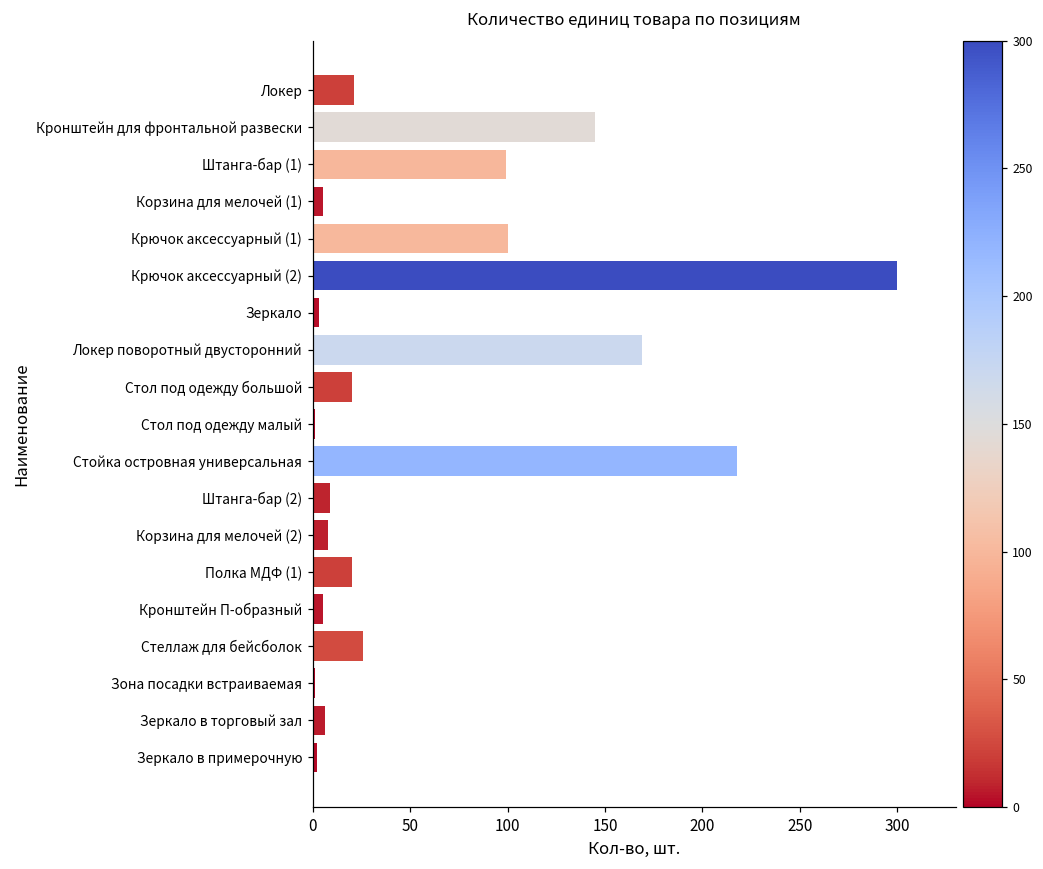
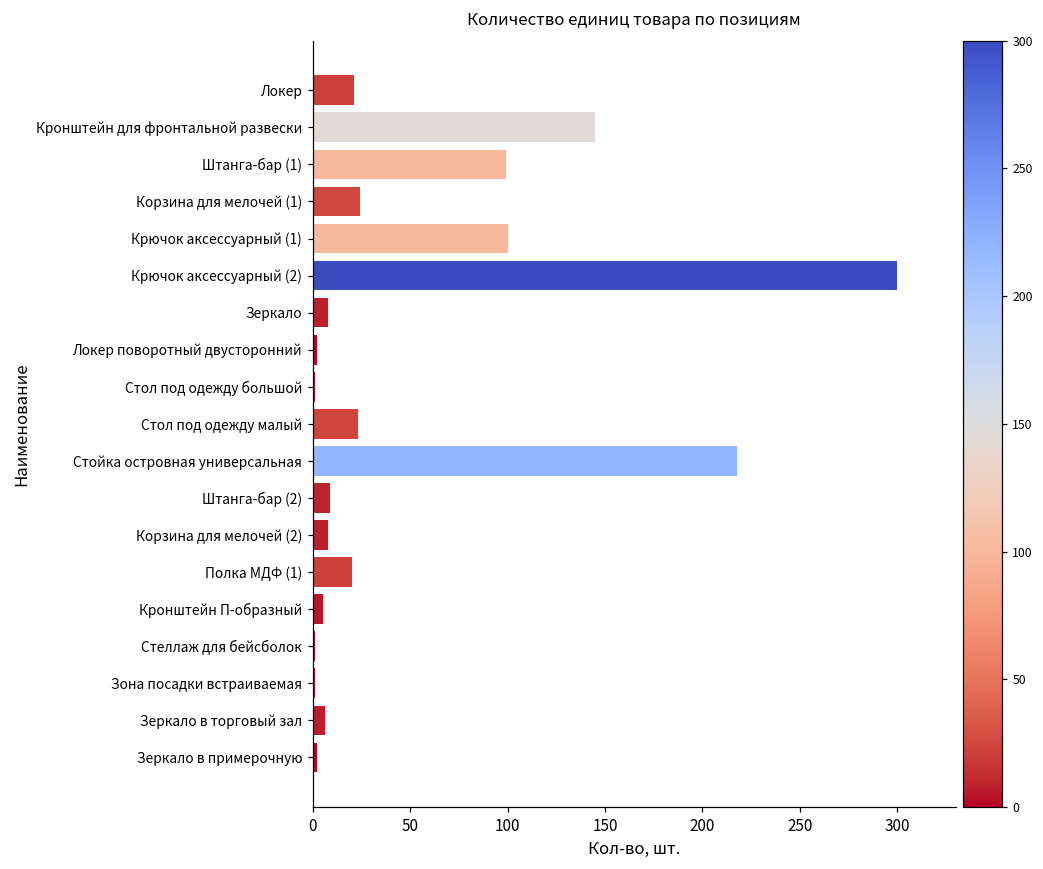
  {
    "Локер": 21,
    "Кронштейн для фронтальной развески": 145,
    "Штанга-бар (1)": 99,
-   "Корзина для мелочей (1)": 5,
+   "Корзина для мелочей (1)": 24,
    "Крючок аксессуарный (1)": 100,
    "Крючок аксессуарный (2)": 300,
-   "Зеркало": 3,
-   "Локер поворотный двусторонний": 169,
-   "Стол под одежду большой": 20,
-   "Стол под одежду малый": 1,
+   "Зеркало": 8,
+   "Локер поворотный двусторонний": 2,
+   "Стол под одежду большой": 1,
+   "Стол под одежду малый": 23,
    "Стойка островная универсальная": 218,
    "Штанга-бар (2)": 9,
    "Корзина для мелочей (2)": 8,
    "Полка МДФ (1)": 20,
    "Кронштейн П-образный": 5,
-   "Стеллаж для бейсболок": 26,
+   "Стеллаж для бейсболок": 1,
    "Зеркало в торговый зал": 6,
    "Зеркало в примерочную": 2
  }
